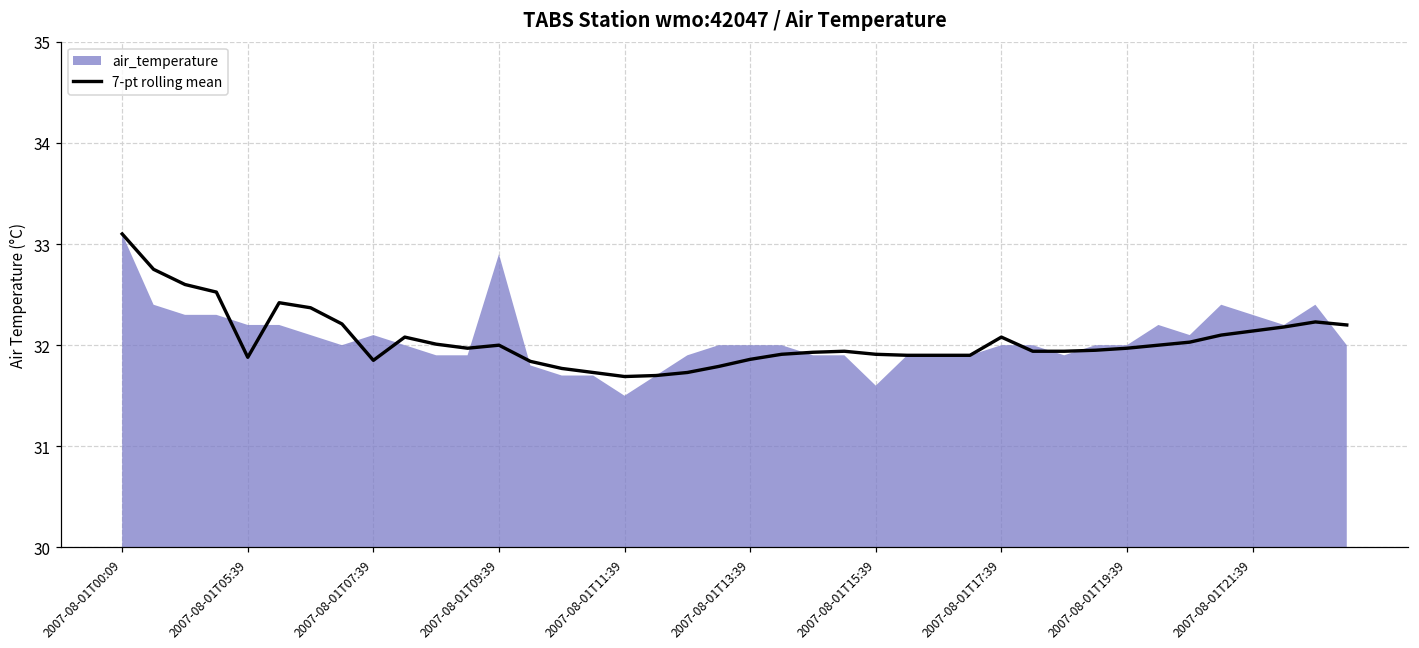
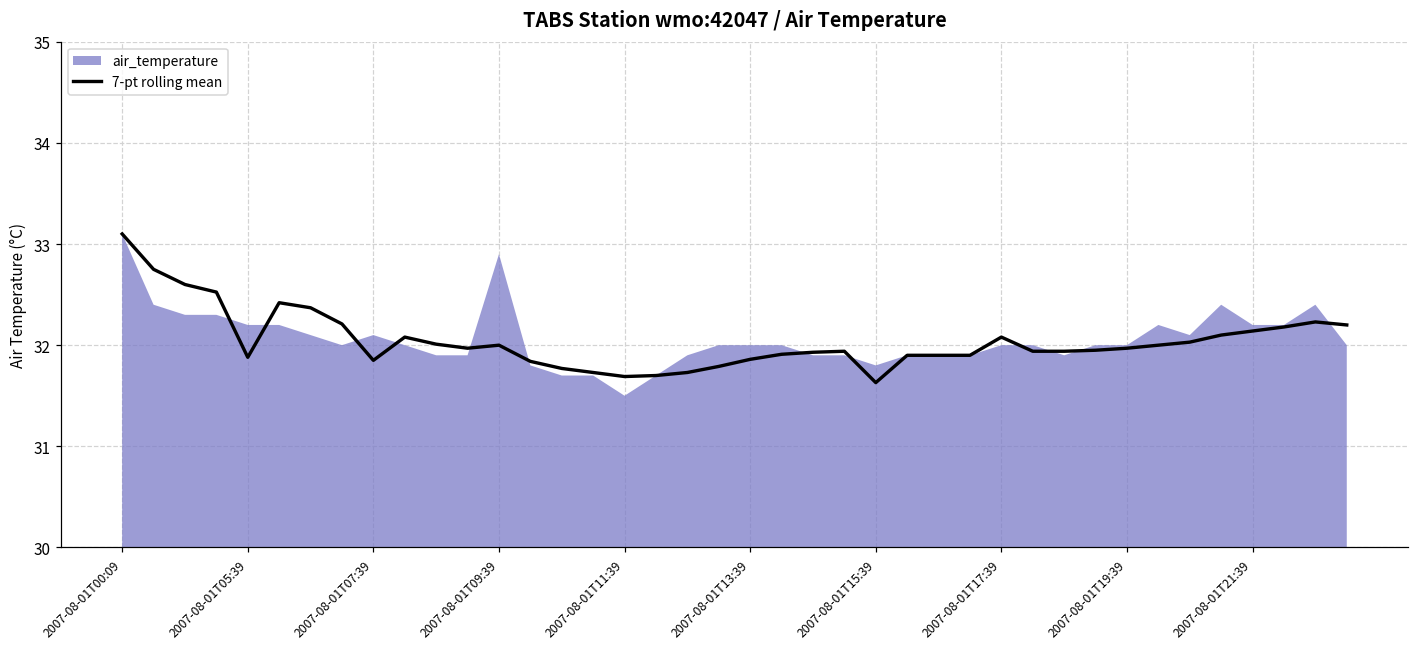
  {
    "7-pt rolling mean": {
      "2007-08-01T05:39": 31.9,
      "2007-08-01T07:39": 31.9,
      "2007-08-01T09:39": 32.0,
      "2007-08-01T11:39": 31.7,
      "2007-08-01T13:39": 31.9,
-     "2007-08-01T15:39": 31.9,
+     "2007-08-01T15:39": 31.6,
      "2007-08-01T17:39": 32.1,
      "2007-08-01T19:39": 32.0,
      "2007-08-01T21:39": 32.1
    },
    "air_temperature": {
      "2007-08-01T05:39": 32.2,
      "2007-08-01T07:39": 32.1,
      "2007-08-01T09:39": 32.9,
      "2007-08-01T11:39": 31.5,
      "2007-08-01T13:39": 32.0,
-     "2007-08-01T15:39": 31.6,
+     "2007-08-01T15:39": 31.8,
      "2007-08-01T17:39": 32.0,
      "2007-08-01T19:39": 32.0,
-     "2007-08-01T21:39": 32.3
+     "2007-08-01T21:39": 32.2
    }
  }
